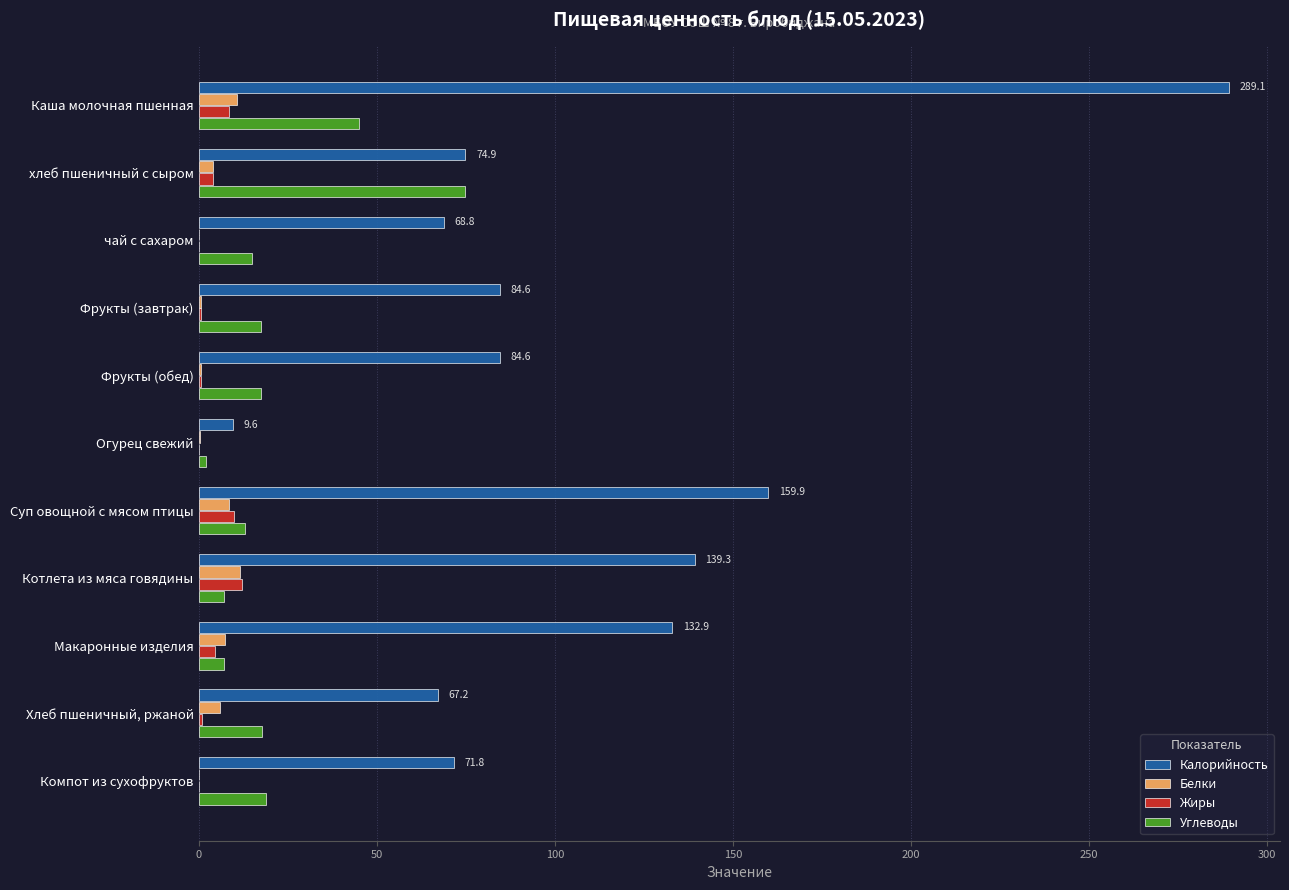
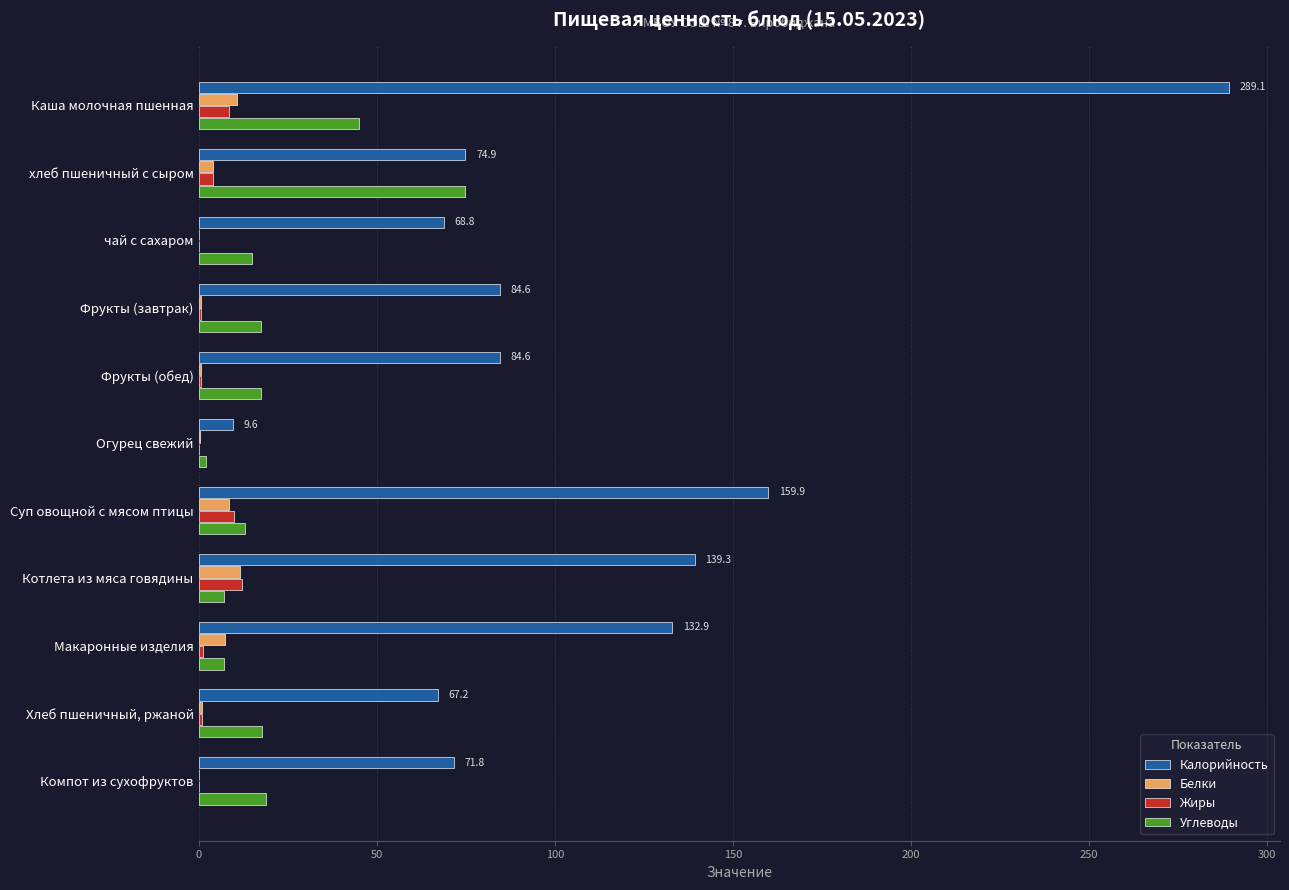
  {
    "Калорийность": {
      "Каша молочная пшенная": 289.1,
      "хлеб пшеничный с сыром": 74.9,
      "чай с сахаром": 68.8,
      "Фрукты (завтрак)": 84.6,
      "Фрукты (обед)": 84.6,
      "Огурец свежий": 9.6,
      "Суп овощной с мясом птицы": 159.9,
      "Котлета из мяса говядины": 139.3,
      "Макаронные изделия": 132.9,
      "Хлеб пшеничный, ржаной": 67.2,
      "Компот из сухофруктов": 71.8
    },
    "Белки": {
      "Каша молочная пшенная": 11,
      "хлеб пшеничный с сыром": 4,
      "Фрукты (завтрак)": 1,
      "Фрукты (обед)": 1,
      "Суп овощной с мясом птицы": 9,
      "Котлета из мяса говядины": 12,
      "Макаронные изделия": 7,
-     "Хлеб пшеничный, ржаной": 6
+     "Хлеб пшеничный, ржаной": 1
    },
    "Жиры": {
      "Каша молочная пшенная": 9,
      "хлеб пшеничный с сыром": 4,
      "чай с сахаром": 0,
      "Фрукты (завтрак)": 1,
      "Фрукты (обед)": 1,
      "Суп овощной с мясом птицы": 10,
      "Котлета из мяса говядины": 12,
-     "Макаронные изделия": 5,
+     "Макаронные изделия": 1,
      "Хлеб пшеничный, ржаной": 1,
      "Компот из сухофруктов": 0
    },
    "Углеводы": {
      "Каша молочная пшенная": 45,
      "хлеб пшеничный с сыром": 75,
      "чай с сахаром": 15,
      "Фрукты (завтрак)": 18,
      "Фрукты (обед)": 18,
      "Огурец свежий": 2,
      "Суп овощной с мясом птицы": 13,
      "Котлета из мяса говядины": 7,
      "Макаронные изделия": 7,
      "Хлеб пшеничный, ржаной": 18,
      "Компот из сухофруктов": 19
    }
  }
